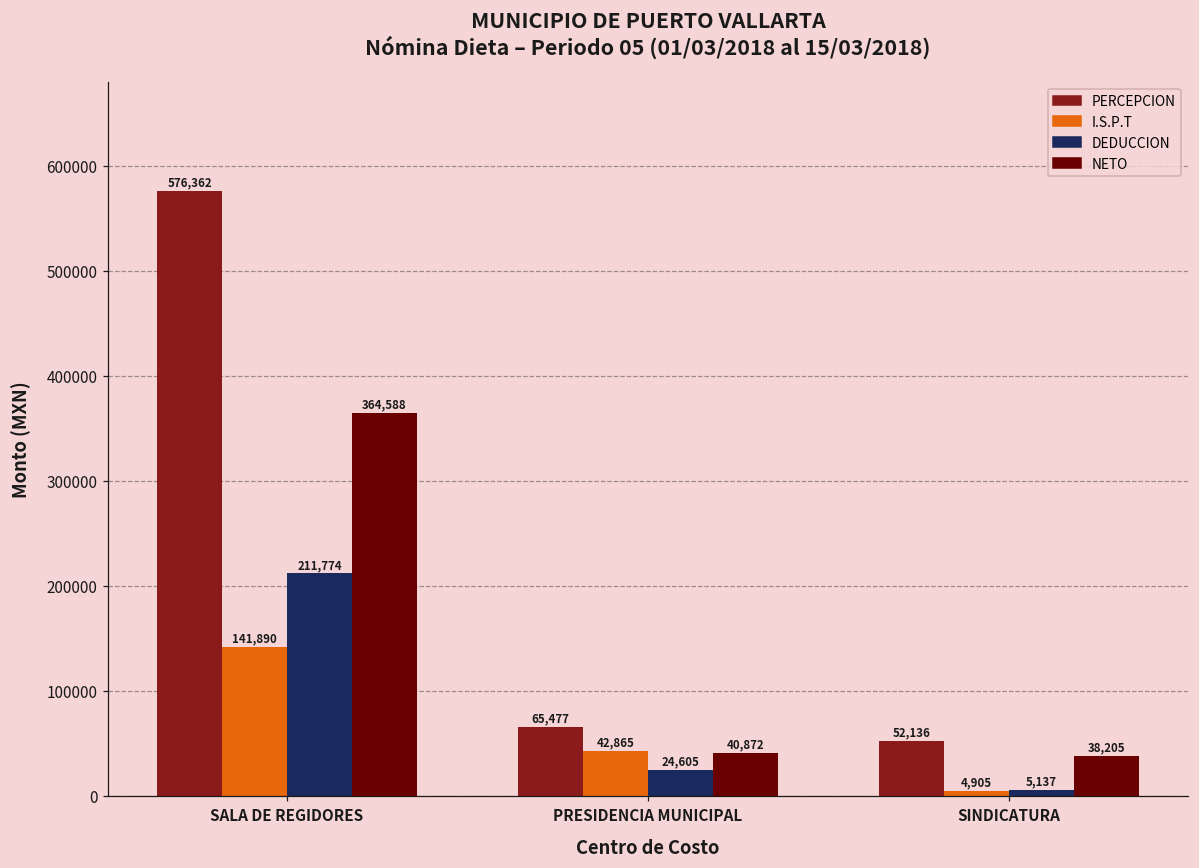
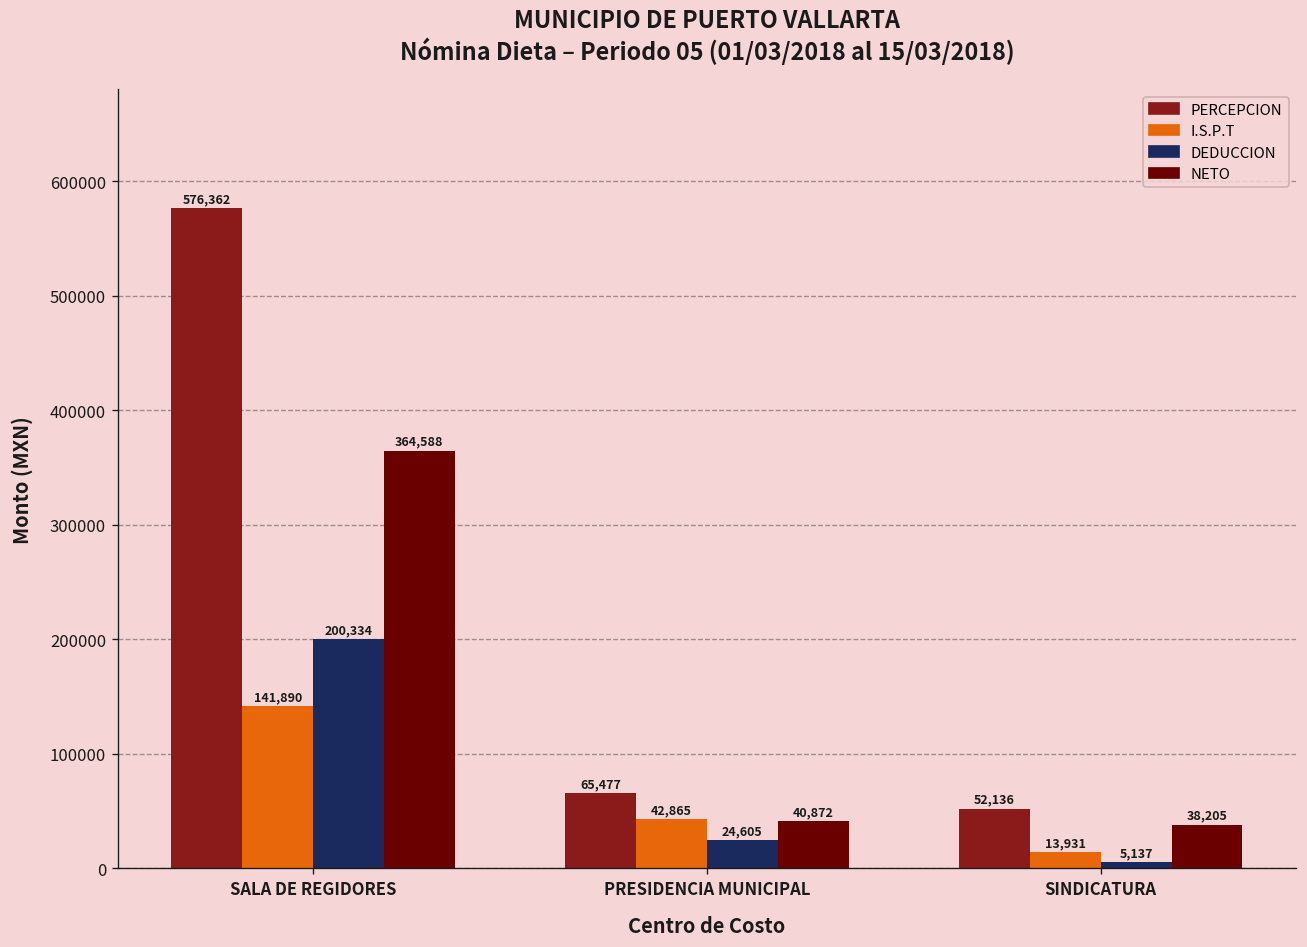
  {
    "I.S.P.T": {
      "SALA DE REGIDORES": "141,890",
      "PRESIDENCIA MUNICIPAL": "42,865",
-     "SINDICATURA": "4,905"
+     "SINDICATURA": "13,931"
    },
    "DEDUCCION": {
-     "SALA DE REGIDORES": "211,774",
+     "SALA DE REGIDORES": "200,334",
      "PRESIDENCIA MUNICIPAL": "24,605",
      "SINDICATURA": "5,137"
    }
  }
